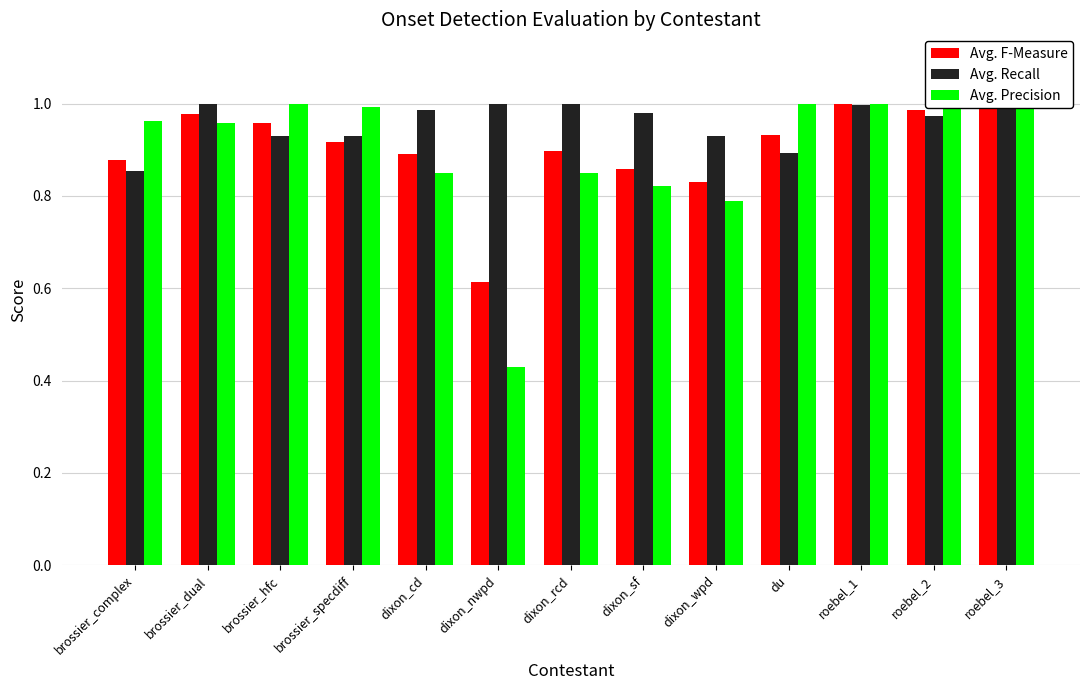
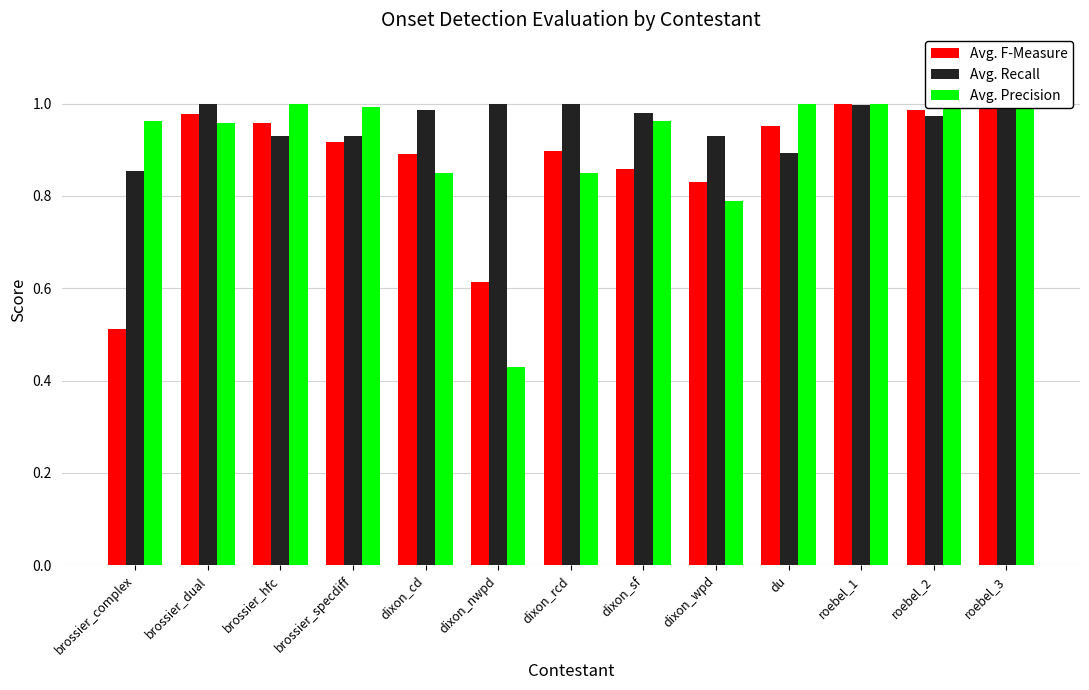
  {
    "Avg. F-Measure": {
-     "brossier_complex": 0.88,
+     "brossier_complex": 0.51,
      "brossier_dual": 0.98,
      "brossier_hfc": 0.96,
      "brossier_specdiff": 0.92,
      "dixon_cd": 0.89,
      "dixon_nwpd": 0.61,
      "dixon_rcd": 0.90,
      "dixon_sf": 0.86,
      "dixon_wpd": 0.83,
-     "du": 0.93,
+     "du": 0.95,
      "roebel_1": 1.00,
      "roebel_2": 0.99
    },
    "Avg. Recall": {
      "brossier_complex": 0.85,
      "brossier_dual": 1.00,
      "brossier_hfc": 0.93,
      "brossier_specdiff": 0.93,
      "dixon_cd": 0.99,
      "dixon_nwpd": 1.00,
      "dixon_rcd": 1.00,
      "dixon_sf": 0.98,
      "dixon_wpd": 0.93,
      "du": 0.89,
      "roebel_1": 1.00,
      "roebel_2": 0.97
    },
    "Avg. Precision": {
      "brossier_complex": 0.96,
      "brossier_dual": 0.96,
      "brossier_hfc": 1.00,
      "brossier_specdiff": 0.99,
      "dixon_cd": 0.85,
      "dixon_nwpd": 0.43,
      "dixon_rcd": 0.85,
-     "dixon_sf": 0.82,
+     "dixon_sf": 0.96,
      "dixon_wpd": 0.79,
      "du": 1.00,
      "roebel_1": 1.00
    }
  }
